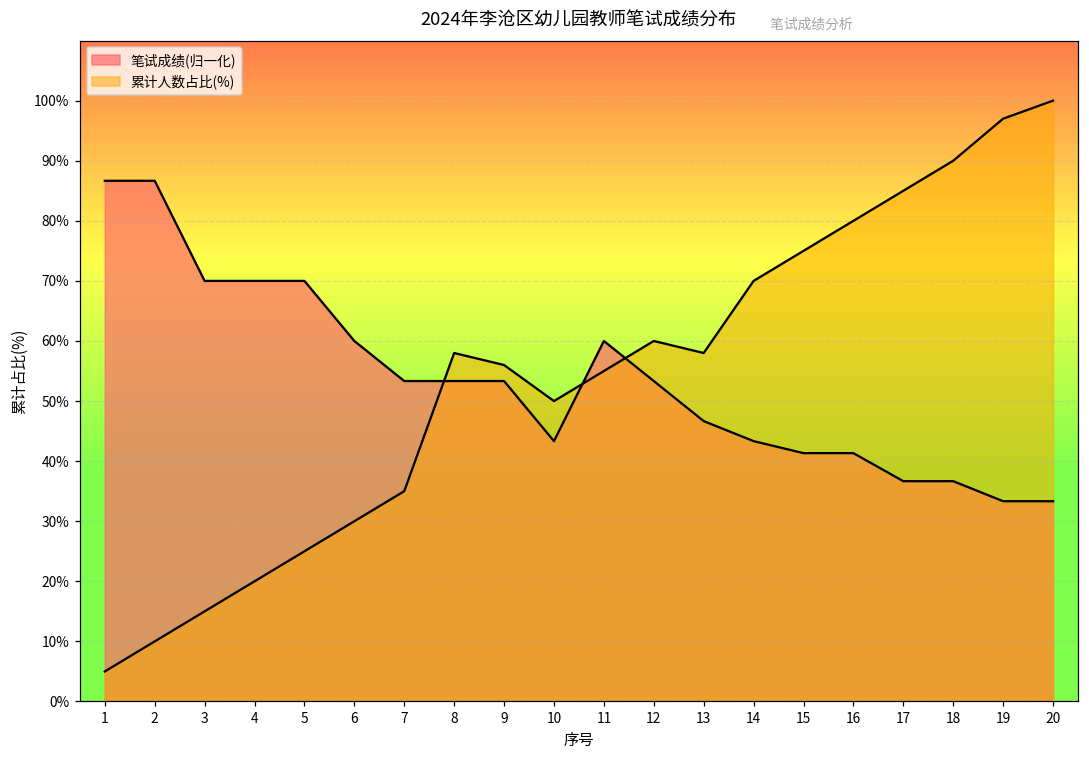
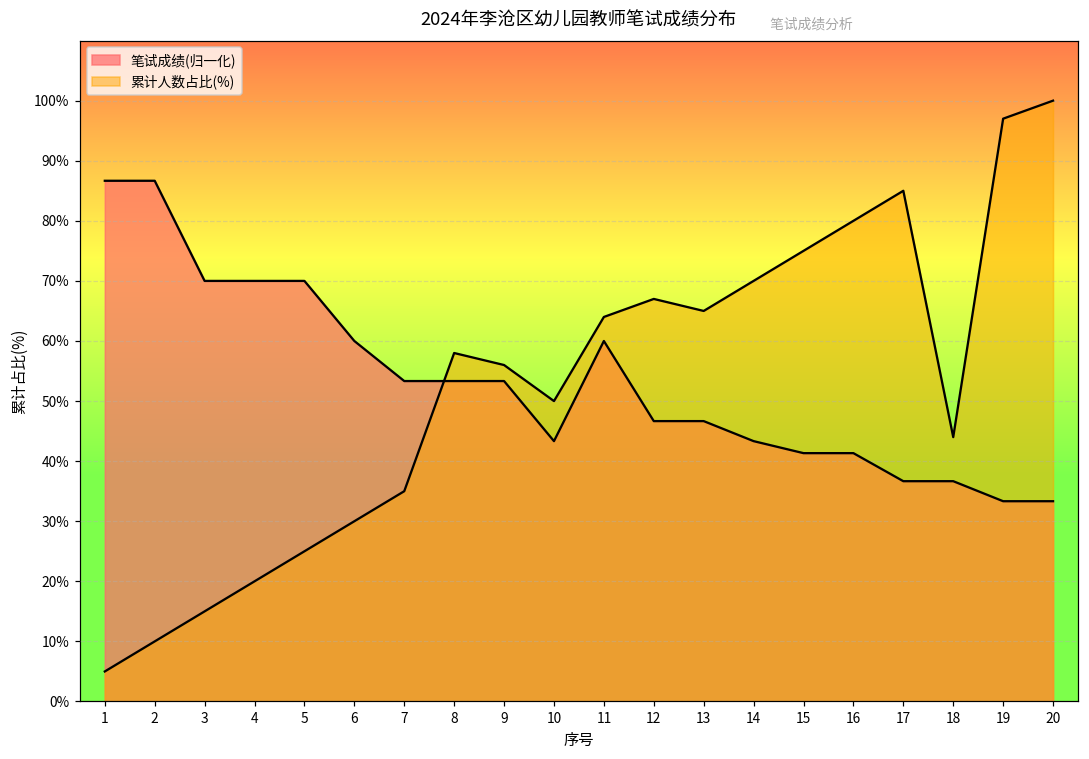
  {
    "笔试成绩(归一化)": {
      "1": "87%",
      "2": "87%",
      "3": "70%",
      "4": "70%",
      "5": "70%",
      "6": "60%",
      "7": "53%",
      "8": "53%",
      "9": "53%",
      "10": "43%",
      "11": "60%",
-     "12": "53%",
+     "12": "47%",
      "13": "47%",
      "14": "43%",
      "15": "41%",
      "16": "41%",
      "17": "37%",
      "18": "37%",
      "19": "33%",
      "20": "33%"
    },
    "累计人数占比(%)": {
      "1": "5%",
      "2": "10%",
      "3": "15%",
      "4": "20%",
      "5": "25%",
      "6": "30%",
      "7": "35%",
      "8": "58%",
      "9": "56%",
      "10": "50%",
-     "11": "55%",
-     "12": "60%",
-     "13": "58%",
+     "11": "64%",
+     "12": "67%",
+     "13": "65%",
      "14": "70%",
      "15": "75%",
      "16": "80%",
      "17": "85%",
-     "18": "90%",
+     "18": "44%",
      "19": "97%",
      "20": "100%"
    }
  }
